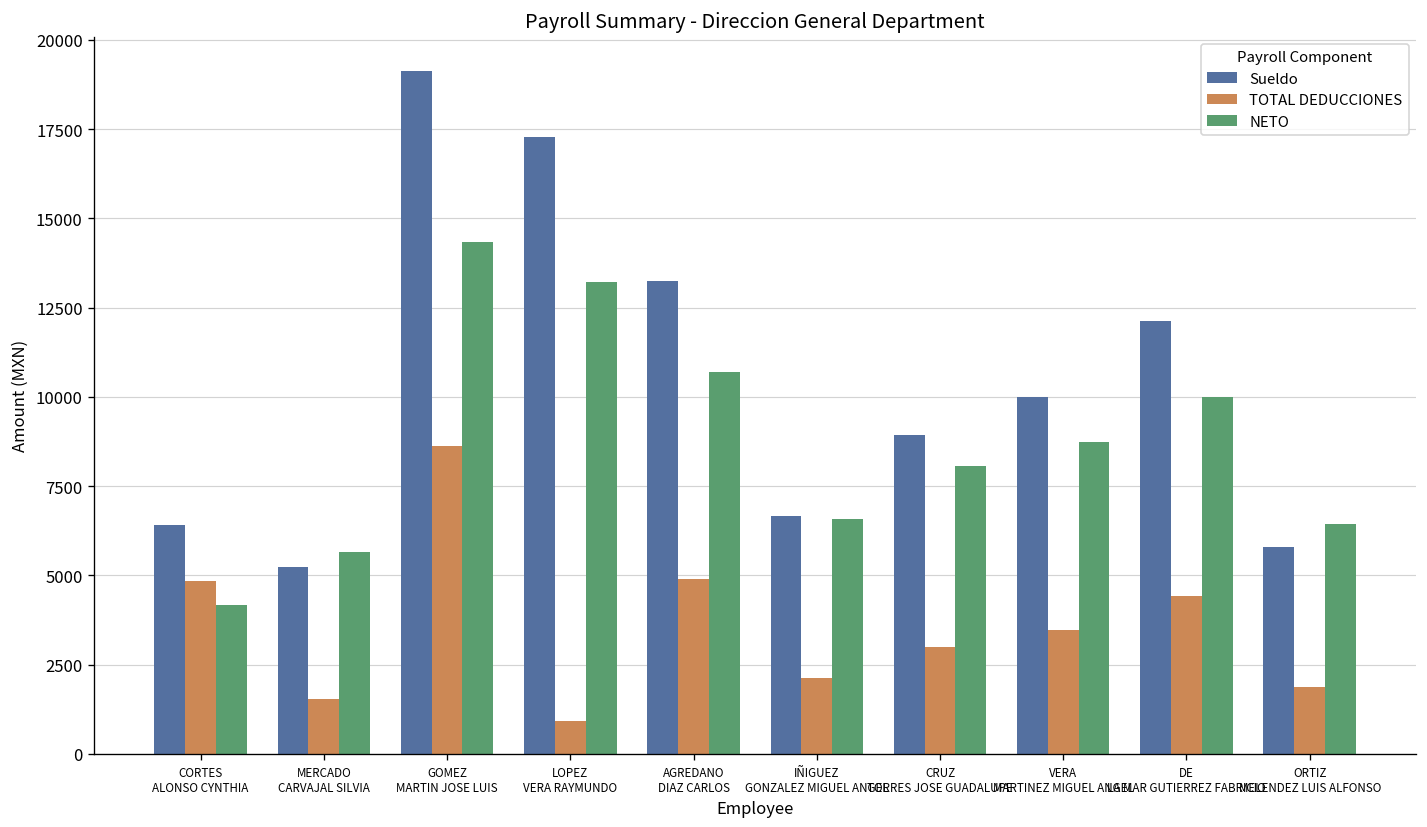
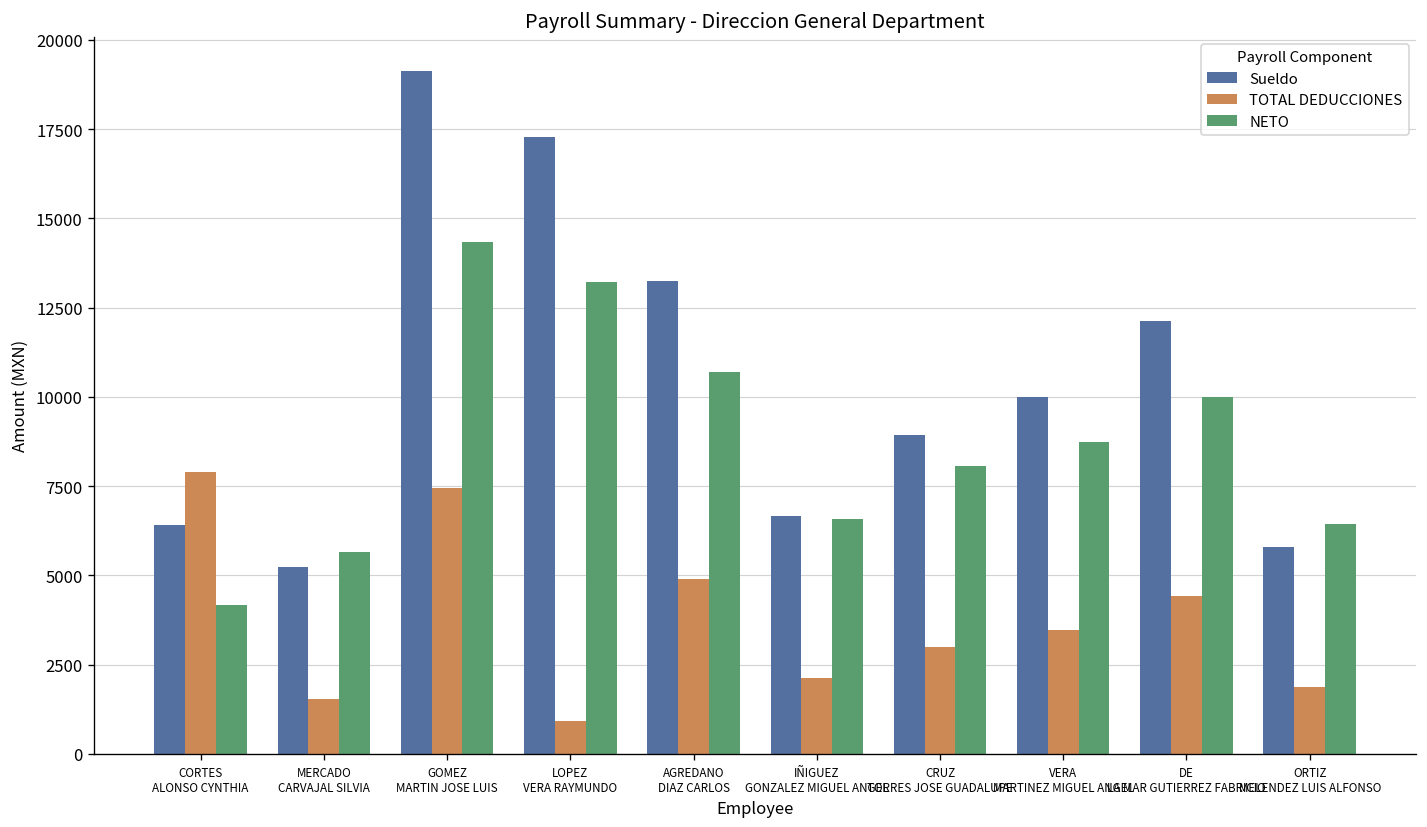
  {
    "TOTAL DEDUCCIONES": {
-     "CORTES ALONSO CYNTHIA": 4800,
+     "CORTES ALONSO CYNTHIA": 7900,
      "MERCADO CARVAJAL SILVIA": 1500,
-     "GOMEZ MARTIN JOSE LUIS": 8600,
+     "GOMEZ MARTIN JOSE LUIS": 7500,
      "LOPEZ VERA RAYMUNDO": 900,
      "AGREDANO DIAZ CARLOS": 4900
    }
  }
